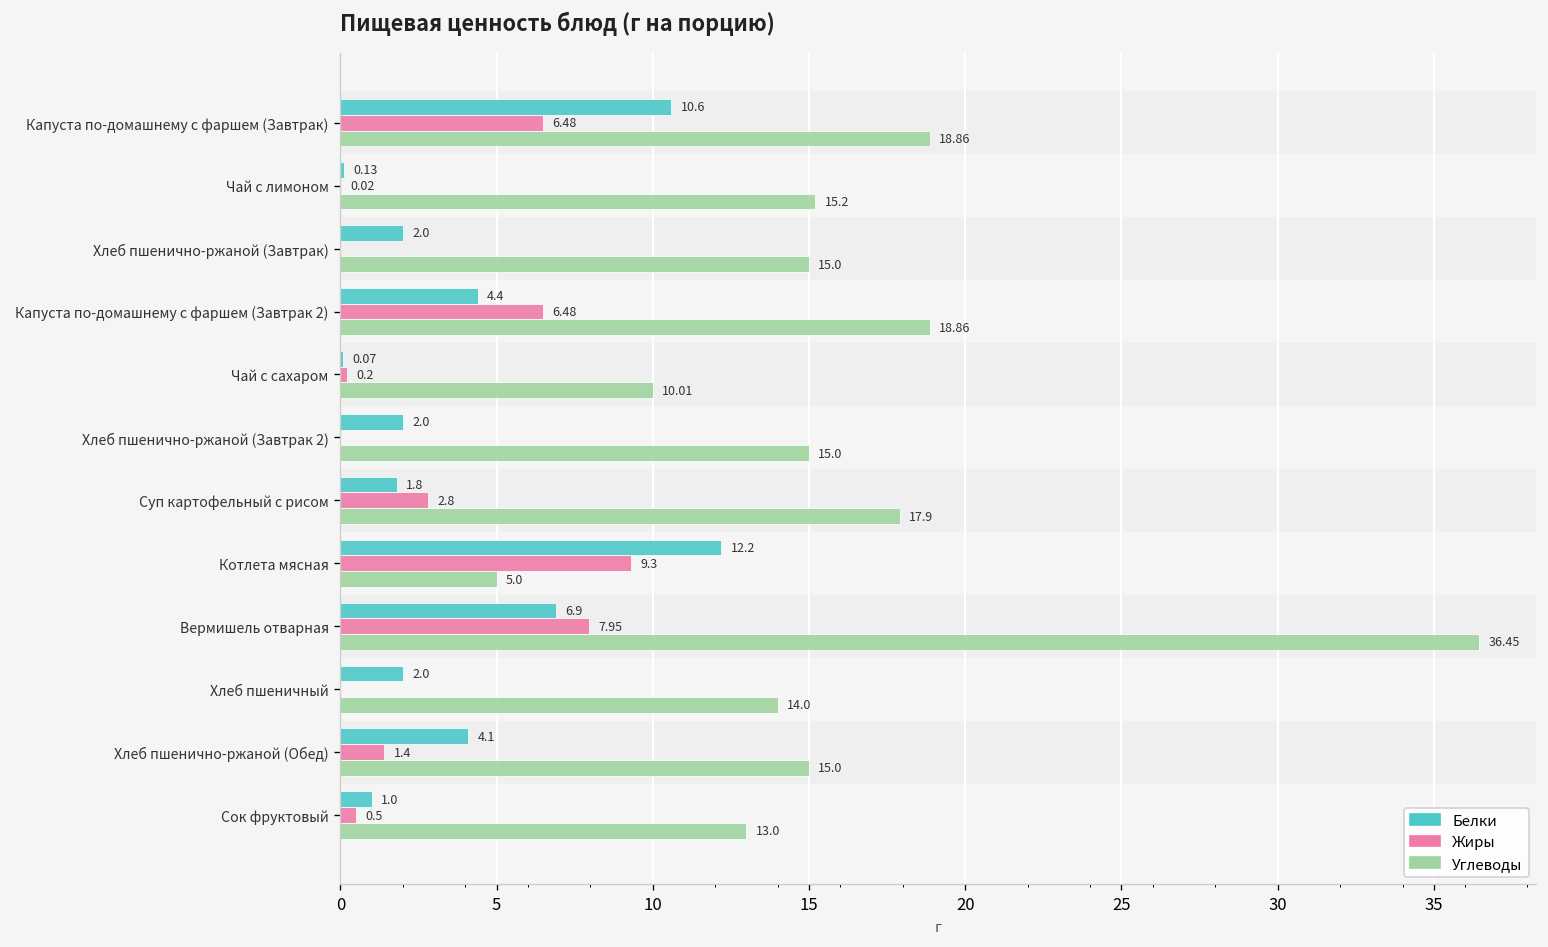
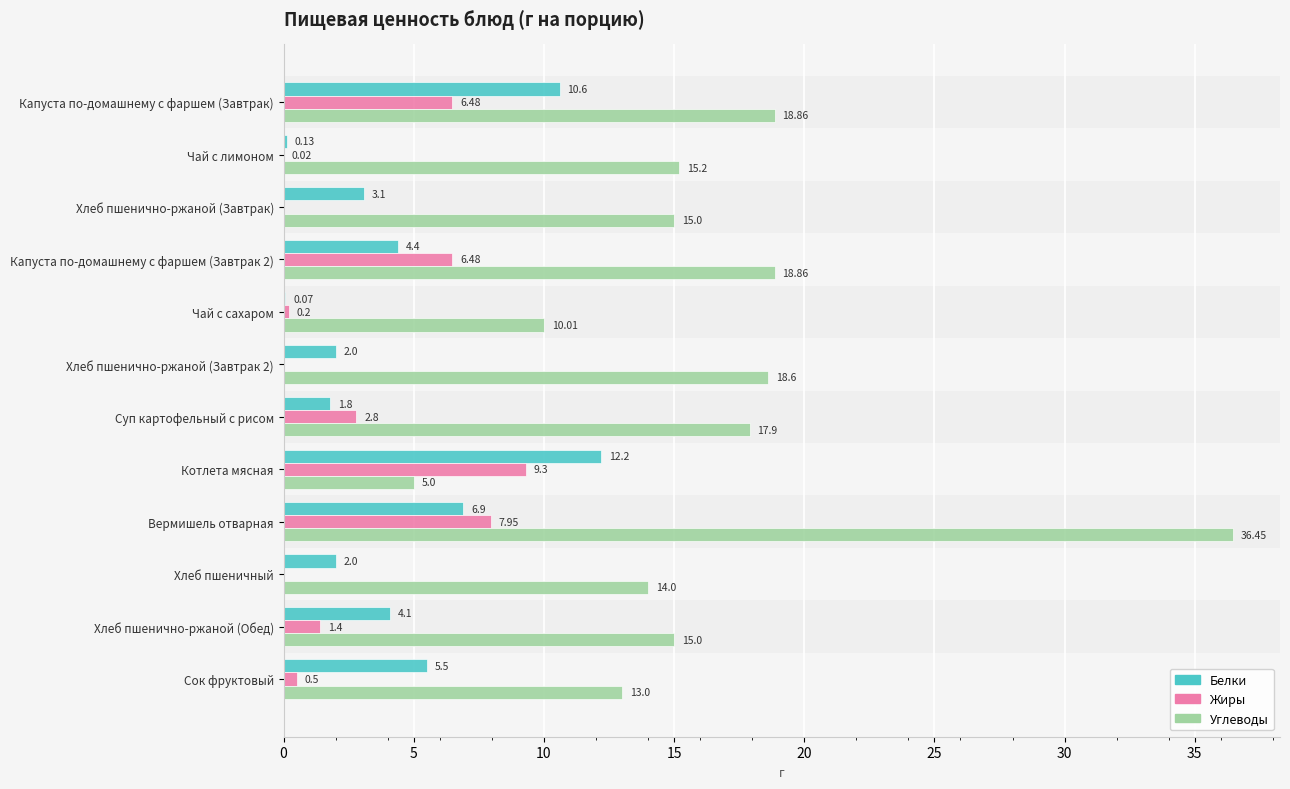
  {
    "Белки": {
      "Капуста по-домашнему с фаршем (Завтрак)": 10.6,
      "Чай с лимоном": 0.13,
-     "Хлеб пшенично-ржаной (Завтрак)": 2.0,
+     "Хлеб пшенично-ржаной (Завтрак)": 3.1,
      "Капуста по-домашнему с фаршем (Завтрак 2)": 4.4,
      "Чай с сахаром": 0.07,
      "Хлеб пшенично-ржаной (Завтрак 2)": 2.0,
      "Суп картофельный с рисом": 1.8,
      "Котлета мясная": 12.2,
      "Вермишель отварная": 6.9,
      "Хлеб пшеничный": 2.0,
      "Хлеб пшенично-ржаной (Обед)": 4.1,
-     "Сок фруктовый": 1.0
+     "Сок фруктовый": 5.5
    },
    "Жиры": {
      "Капуста по-домашнему с фаршем (Завтрак)": 6.48,
      "Чай с лимоном": 0.02,
      "Капуста по-домашнему с фаршем (Завтрак 2)": 6.48,
      "Чай с сахаром": 0.2,
      "Суп картофельный с рисом": 2.8,
      "Котлета мясная": 9.3,
      "Вермишель отварная": 7.95,
      "Хлеб пшенично-ржаной (Обед)": 1.4,
      "Сок фруктовый": 0.5
    },
    "Углеводы": {
      "Капуста по-домашнему с фаршем (Завтрак)": 18.86,
      "Чай с лимоном": 15.2,
      "Хлеб пшенично-ржаной (Завтрак)": 15.0,
      "Капуста по-домашнему с фаршем (Завтрак 2)": 18.86,
      "Чай с сахаром": 10.01,
-     "Хлеб пшенично-ржаной (Завтрак 2)": 15.0,
+     "Хлеб пшенично-ржаной (Завтрак 2)": 18.6,
      "Суп картофельный с рисом": 17.9,
      "Котлета мясная": 5.0,
      "Вермишель отварная": 36.45,
      "Хлеб пшеничный": 14.0,
      "Хлеб пшенично-ржаной (Обед)": 15.0,
      "Сок фруктовый": 13.0
    }
  }
